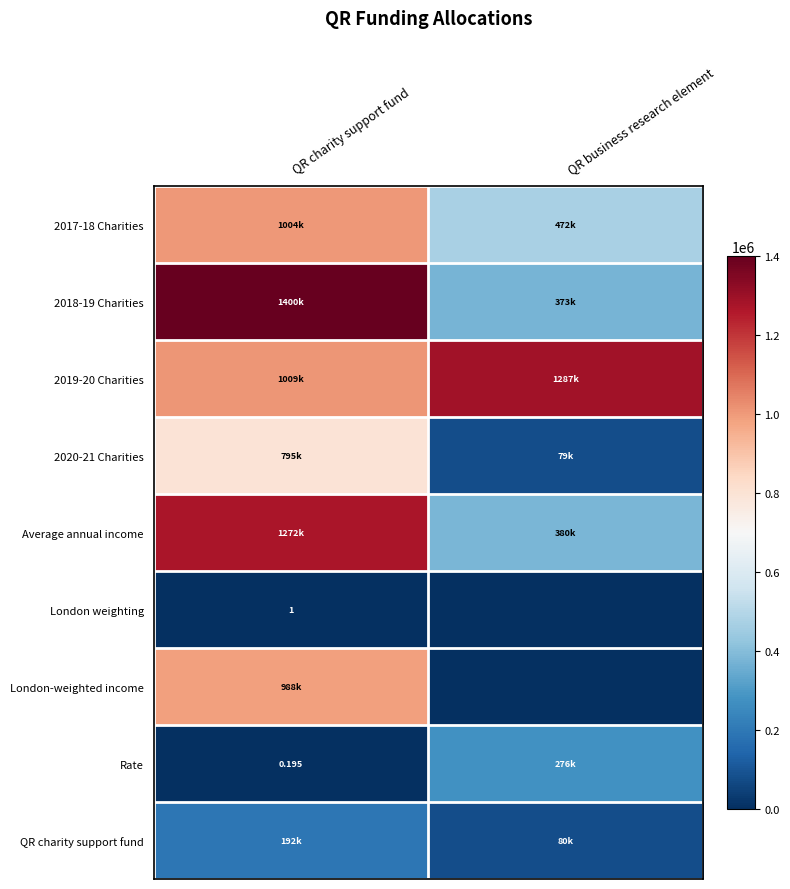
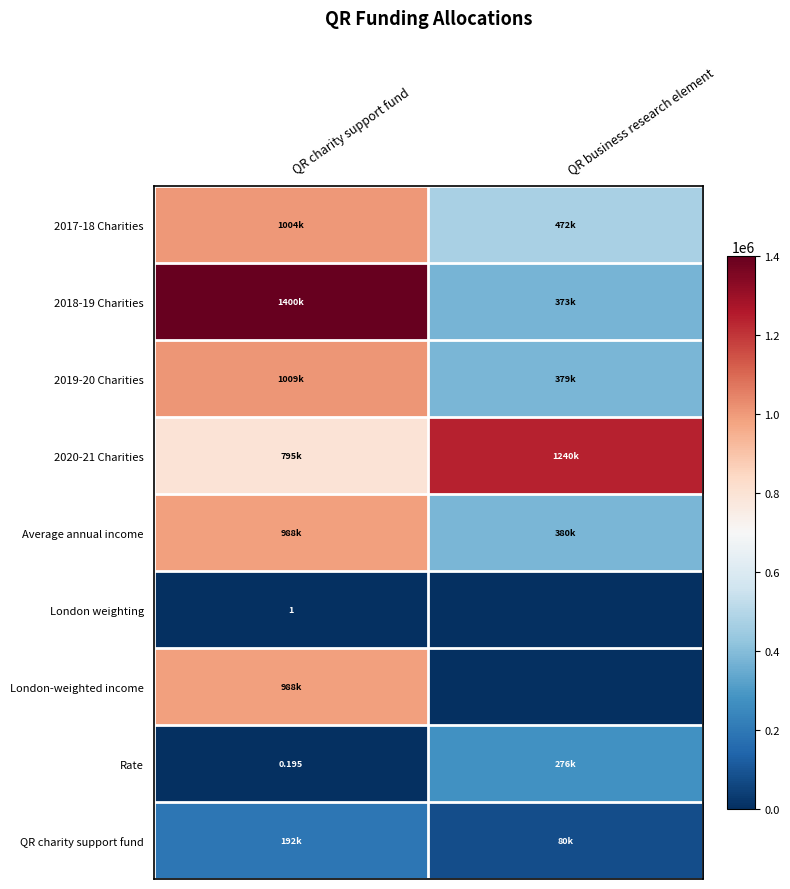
  {
    "2017-18 Charities": {
      "QR charity support fund": "1004k",
      "QR business research element": "472k"
    },
    "2018-19 Charities": {
      "QR charity support fund": "1400k",
      "QR business research element": "373k"
    },
    "2019-20 Charities": {
      "QR charity support fund": "1009k",
-     "QR business research element": "1287k"
+     "QR business research element": "379k"
    },
    "2020-21 Charities": {
      "QR charity support fund": "795k",
-     "QR business research element": "79k"
+     "QR business research element": "1240k"
    },
    "Average annual income": {
-     "QR charity support fund": "1272k",
+     "QR charity support fund": "988k",
      "QR business research element": "380k"
    },
    "London weighting": {
      "QR charity support fund": "1"
    },
    "London-weighted income": {
      "QR charity support fund": "988k"
    },
    "Rate": {
      "QR charity support fund": "0.195",
      "QR business research element": "276k"
    },
    "QR charity support fund": {
      "QR charity support fund": "192k",
      "QR business research element": "80k"
    }
  }
